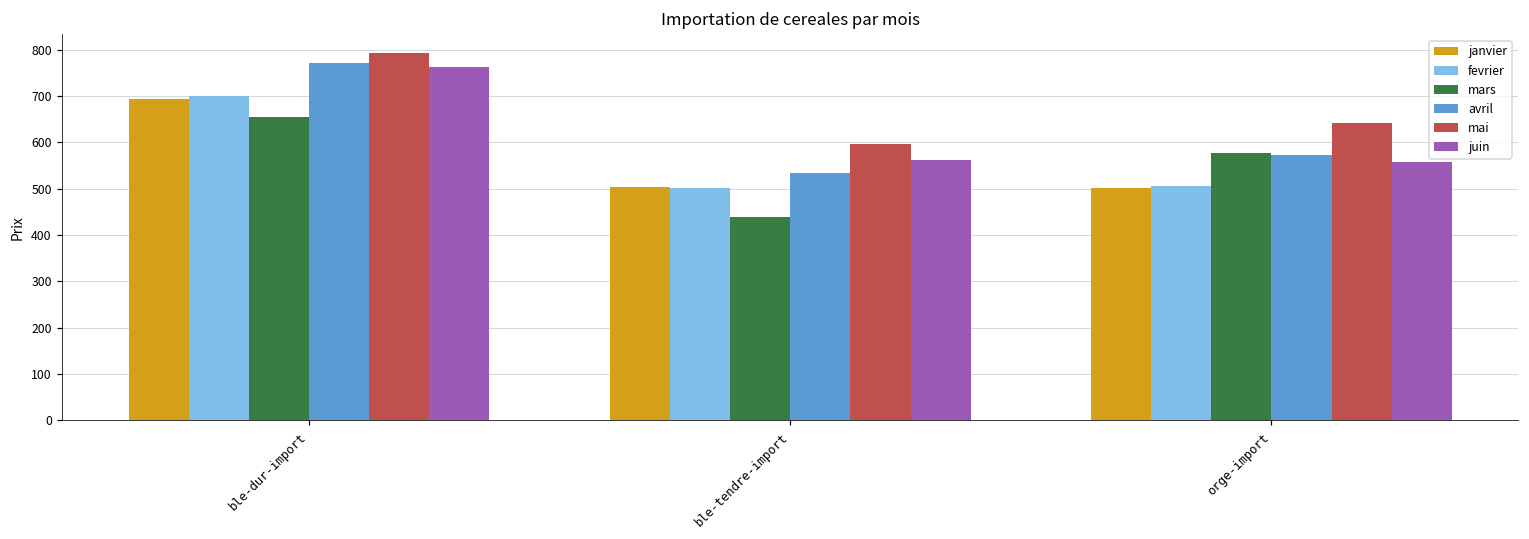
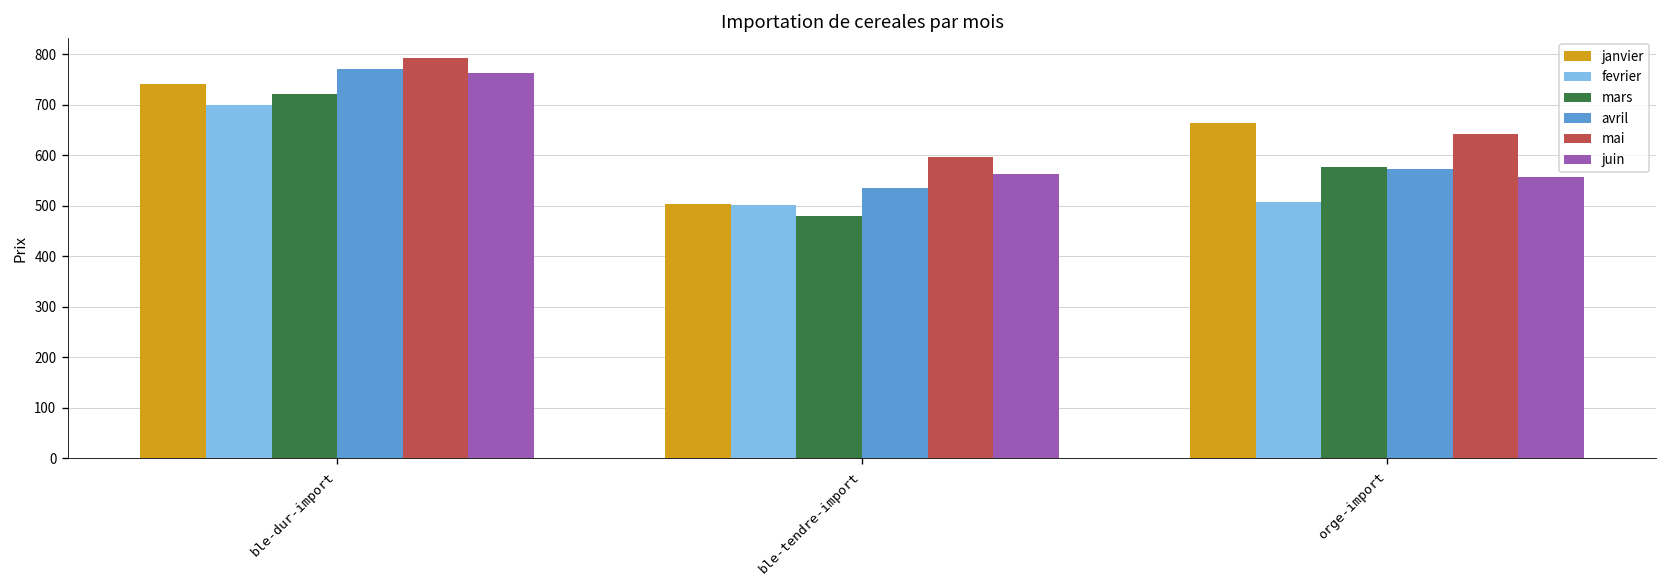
  {
    "janvier": {
-     "ble-dur-import": 690,
+     "ble-dur-import": 740,
      "ble-tendre-import": 500,
-     "orge-import": 500
+     "orge-import": 660
    },
    "mars": {
-     "ble-dur-import": 660,
-     "ble-tendre-import": 440,
+     "ble-dur-import": 720,
+     "ble-tendre-import": 480,
      "orge-import": 580
    },
    "mai": {
      "ble-dur-import": 790,
      "ble-tendre-import": 600,
      "orge-import": 640
    },
    "juin": {
      "ble-dur-import": 760,
      "ble-tendre-import": 560,
      "orge-import": 560
    }
  }
